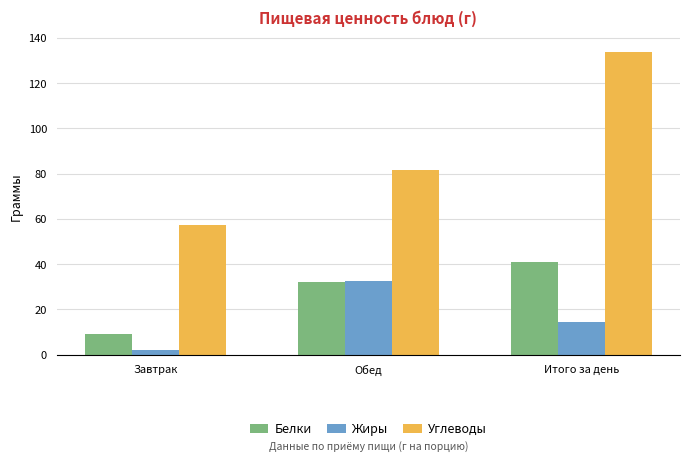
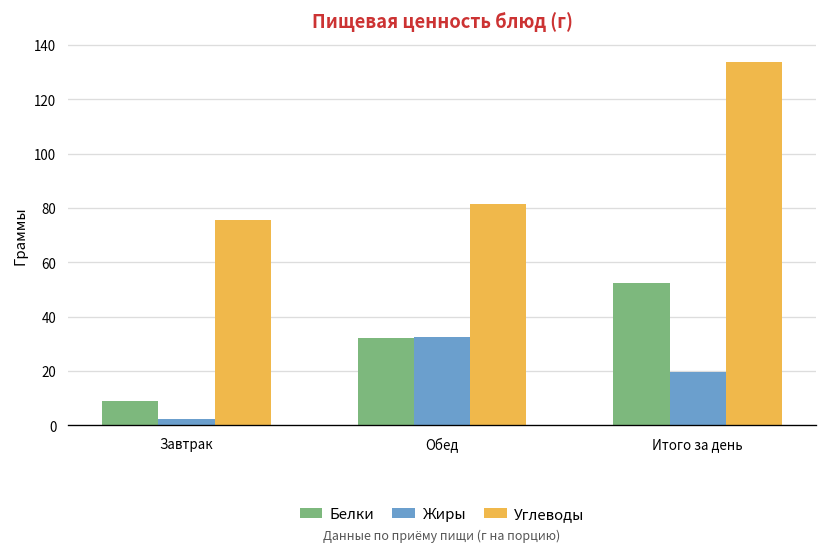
  {
    "Белки": {
      "Завтрак": 9,
      "Обед": 32,
-     "Итого за день": 41
+     "Итого за день": 52
    },
    "Жиры": {
      "Завтрак": 2,
      "Обед": 32,
-     "Итого за день": 14
+     "Итого за день": 20
    },
    "Углеводы": {
-     "Завтрак": 57,
+     "Завтрак": 76,
      "Обед": 82,
      "Итого за день": 134
    }
  }
